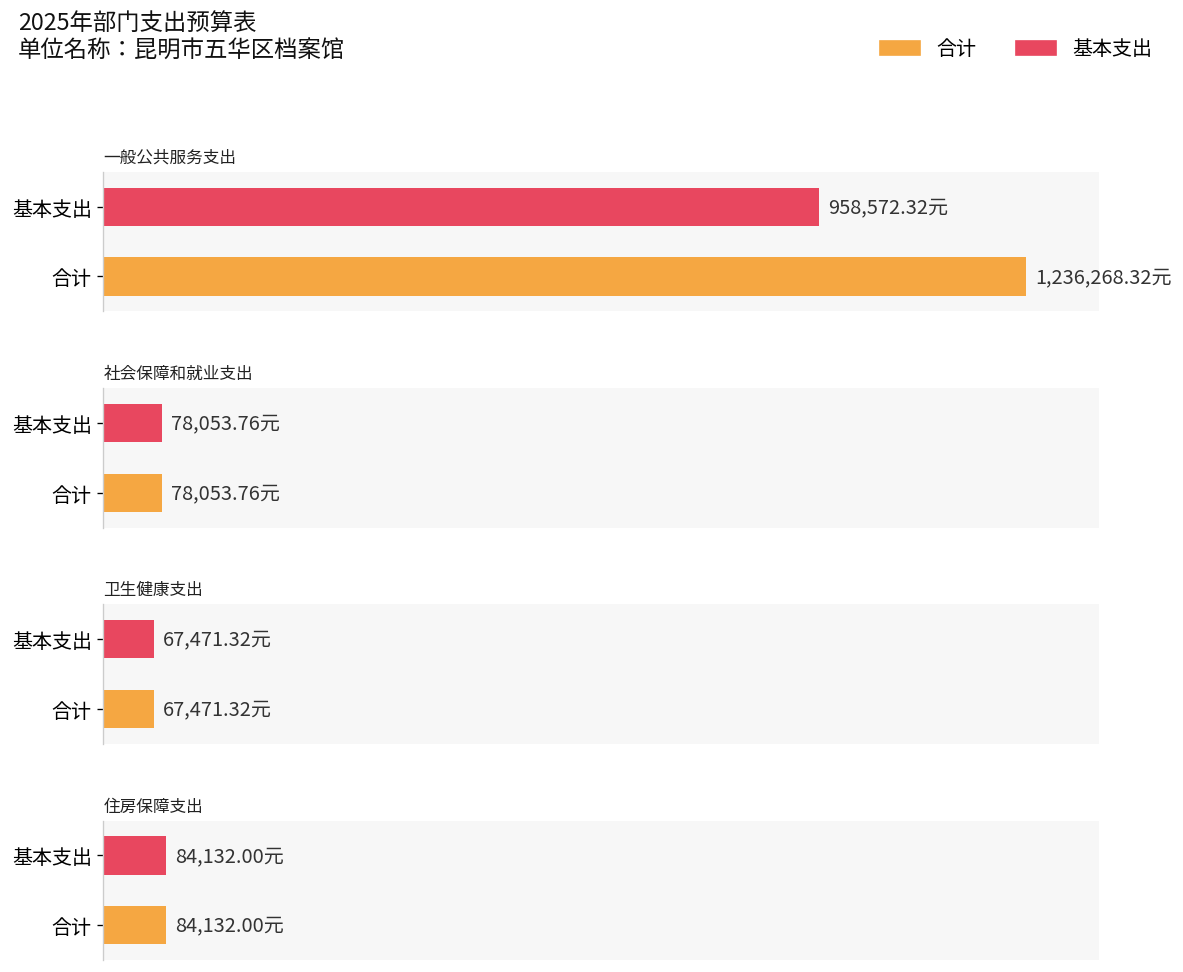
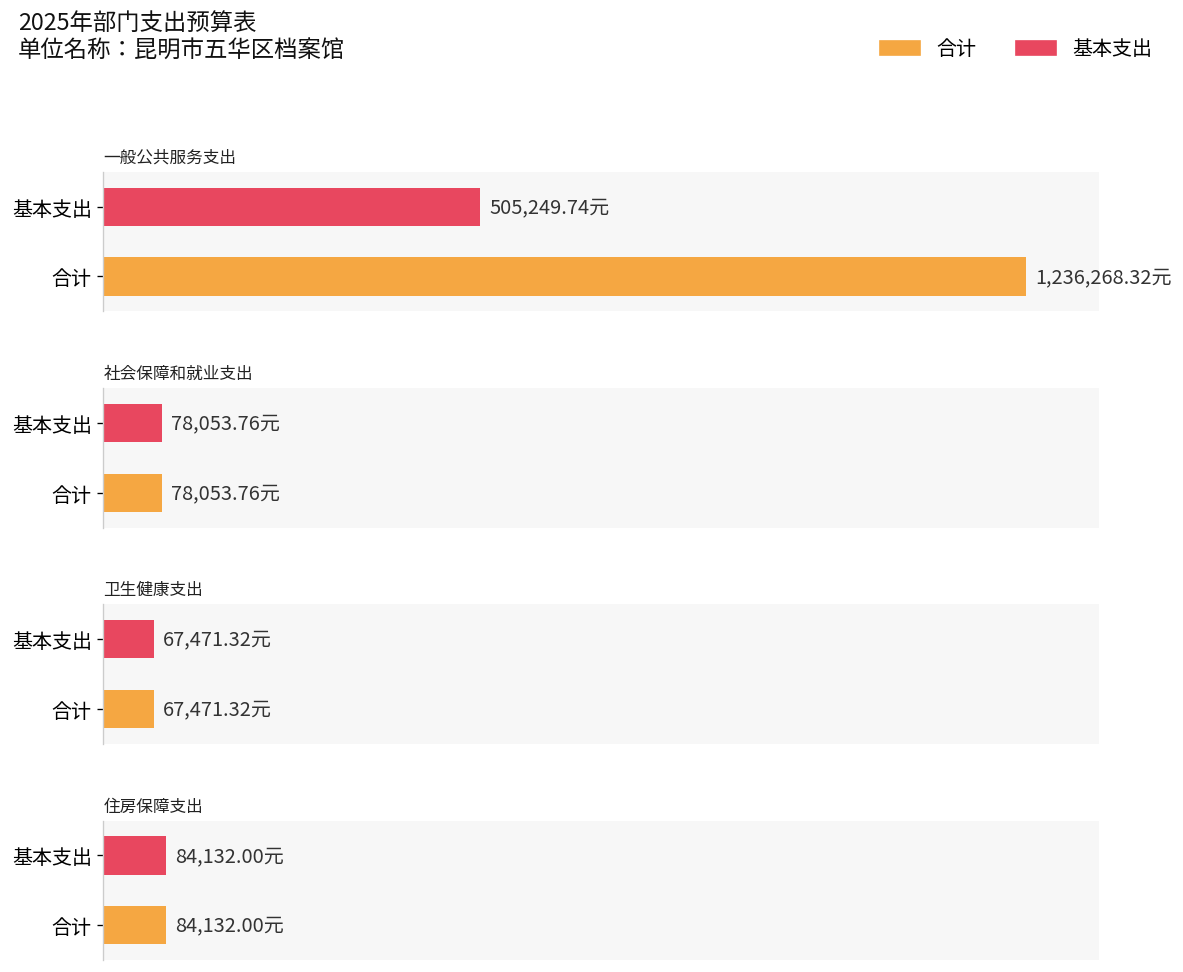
  {
    "一般公共服务支出": {
-     "基本支出": "958,572.32元",
+     "基本支出": "505,249.74元",
      "合计": "1,236,268.32元"
    },
    "社会保障和就业支出": {
      "基本支出": "78,053.76元",
      "合计": "78,053.76元"
    },
    "卫生健康支出": {
      "基本支出": "67,471.32元",
      "合计": "67,471.32元"
    },
    "住房保障支出": {
      "基本支出": "84,132.00元",
      "合计": "84,132.00元"
    }
  }
